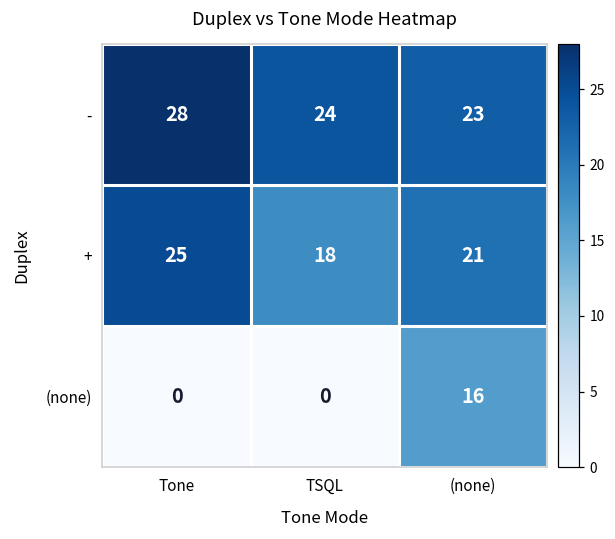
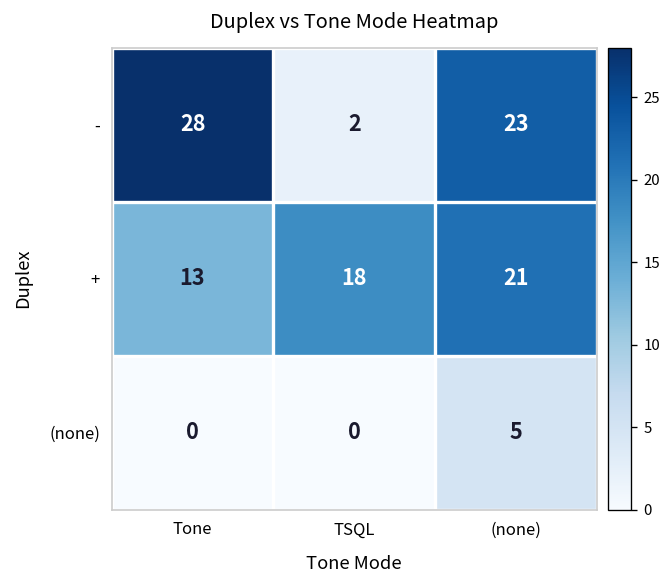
  {
    "-": {
      "Tone": 28,
-     "TSQL": 24,
+     "TSQL": 2,
      "(none)": 23
    },
    "+": {
-     "Tone": 25,
+     "Tone": 13,
      "TSQL": 18,
      "(none)": 21
    },
    "(none)": {
      "Tone": 0,
      "TSQL": 0,
-     "(none)": 16
+     "(none)": 5
    }
  }
